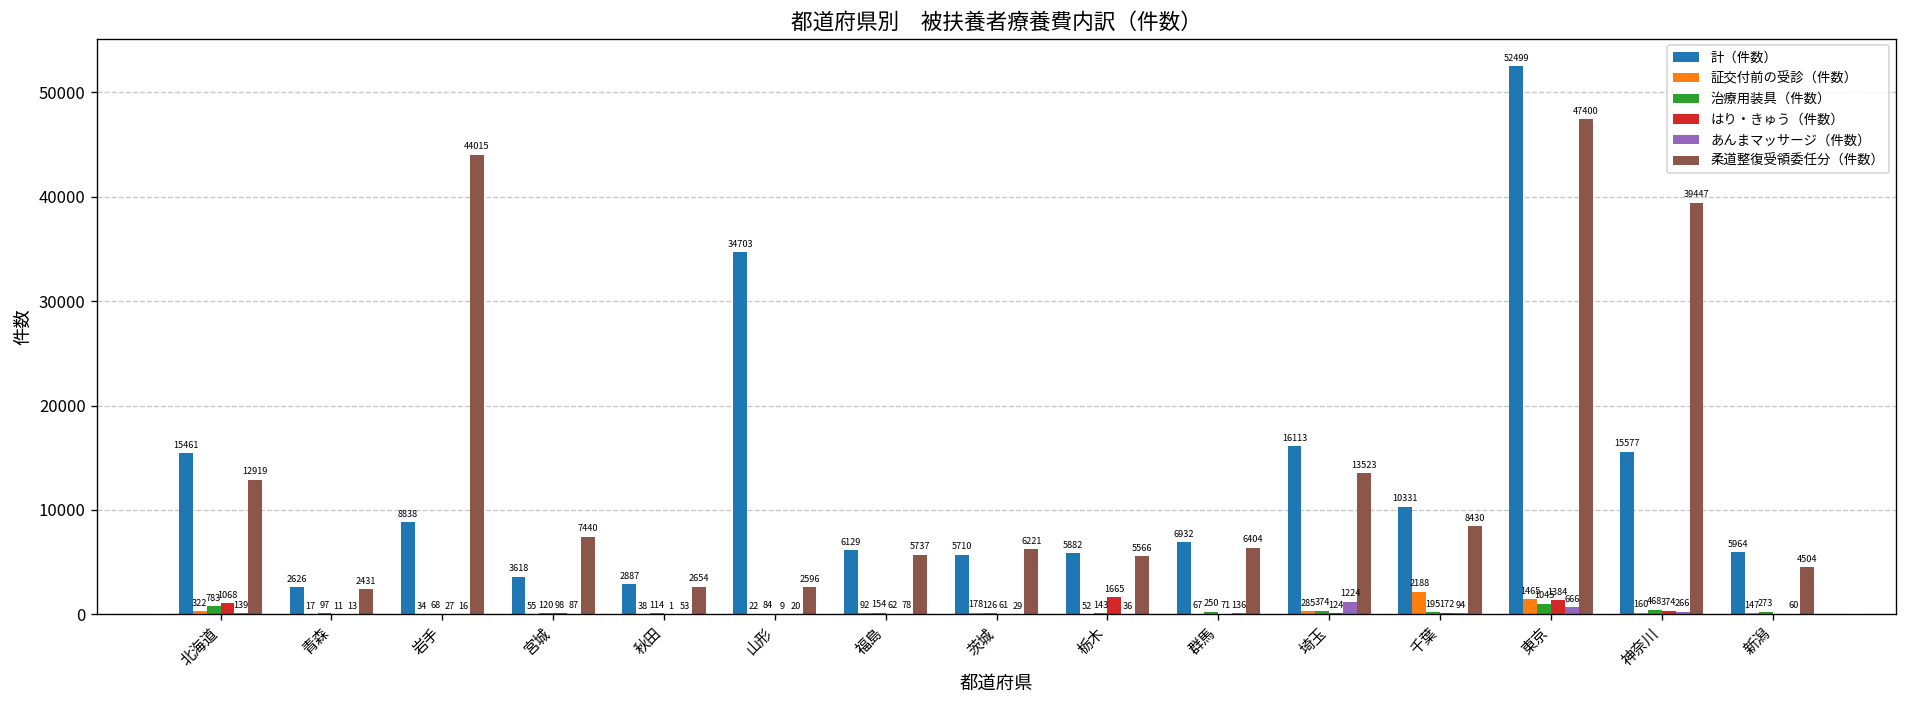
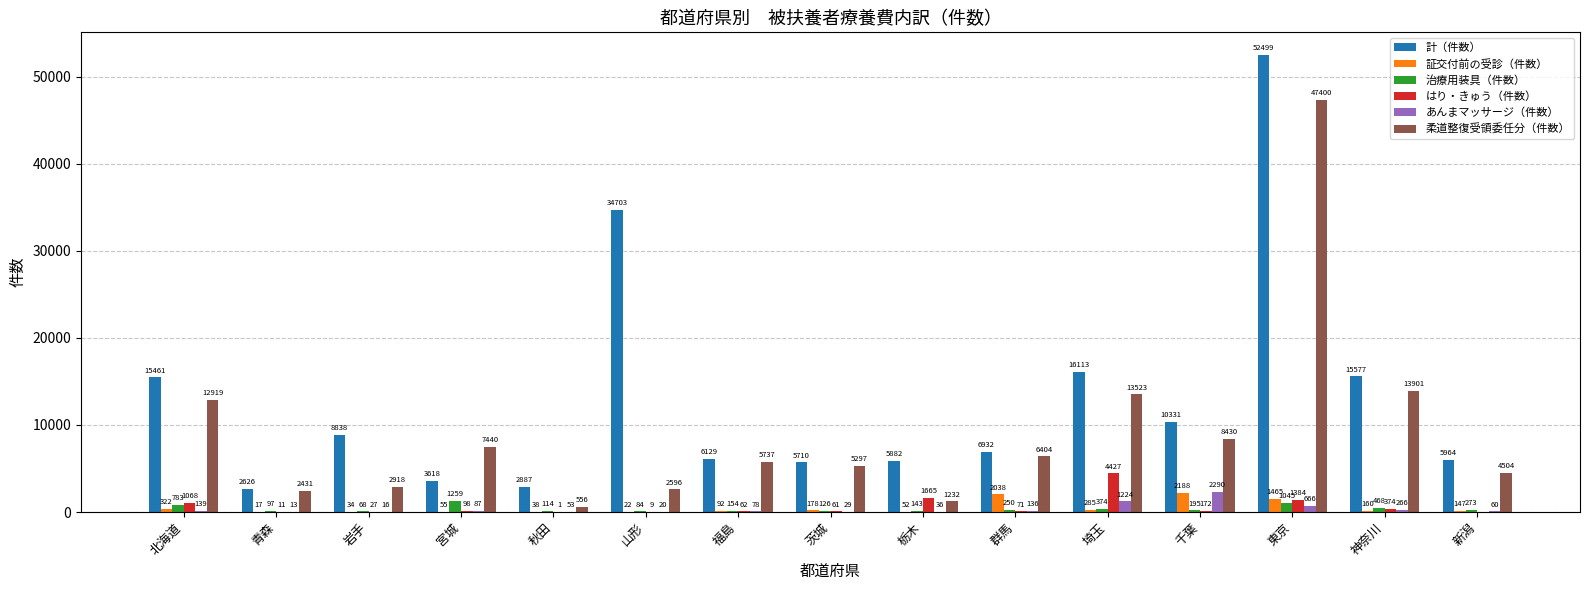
  {
    "計（件数）": {
      "北海道": 15461,
      "青森": 2626,
      "岩手": 8838,
      "宮城": 3618,
      "秋田": 2887,
      "山形": 34703,
      "福島": 6129,
      "茨城": 5710,
      "栃木": 5882,
      "群馬": 6932,
      "埼玉": 16113,
      "千葉": 10331,
      "東京": 52499,
      "神奈川": 15577,
      "新潟": 5964
    },
    "証交付前の受診（件数）": {
      "北海道": 322,
      "青森": 17,
      "岩手": 34,
      "宮城": 55,
      "秋田": 38,
      "山形": 22,
      "福島": 92,
      "茨城": 178,
      "栃木": 52,
-     "群馬": 67,
+     "群馬": 2038,
      "埼玉": 285,
      "千葉": 2188,
      "神奈川": 160,
      "新潟": 147
    },
    "治療用装具（件数）": {
      "青森": 97,
      "岩手": 68,
-     "宮城": 120,
+     "宮城": 1259,
      "秋田": 114,
      "山形": 84,
      "福島": 154,
      "茨城": 126,
      "栃木": 143,
      "群馬": 250,
      "埼玉": 374,
      "千葉": 195,
      "神奈川": 468,
      "新潟": 273
    },
    "はり・きゅう（件数）": {
      "北海道": 1068,
      "青森": 11,
      "岩手": 27,
      "宮城": 98,
      "秋田": 1,
      "山形": 9,
      "福島": 62,
      "茨城": 61,
      "栃木": 1665,
      "群馬": 71,
-     "埼玉": 124,
+     "埼玉": 4427,
      "千葉": 172,
      "神奈川": 374
    },
    "あんまマッサージ（件数）": {
      "北海道": 139,
      "青森": 13,
      "岩手": 16,
      "宮城": 87,
      "秋田": 53,
      "山形": 20,
      "福島": 78,
      "茨城": 29,
      "栃木": 36,
      "群馬": 136,
      "埼玉": 1224,
-     "千葉": 94,
+     "千葉": 2290,
      "東京": 666,
      "神奈川": 266,
      "新潟": 60
    },
    "柔道整復受領委任分（件数）": {
      "北海道": 12919,
      "青森": 2431,
-     "岩手": 44015,
+     "岩手": 2918,
      "宮城": 7440,
-     "秋田": 2654,
+     "秋田": 556,
      "山形": 2596,
      "福島": 5737,
-     "茨城": 6221,
-     "栃木": 5566,
+     "茨城": 5297,
+     "栃木": 1232,
      "群馬": 6404,
      "埼玉": 13523,
      "千葉": 8430,
      "東京": 47400,
-     "神奈川": 39447,
+     "神奈川": 13901,
      "新潟": 4504
    }
  }
